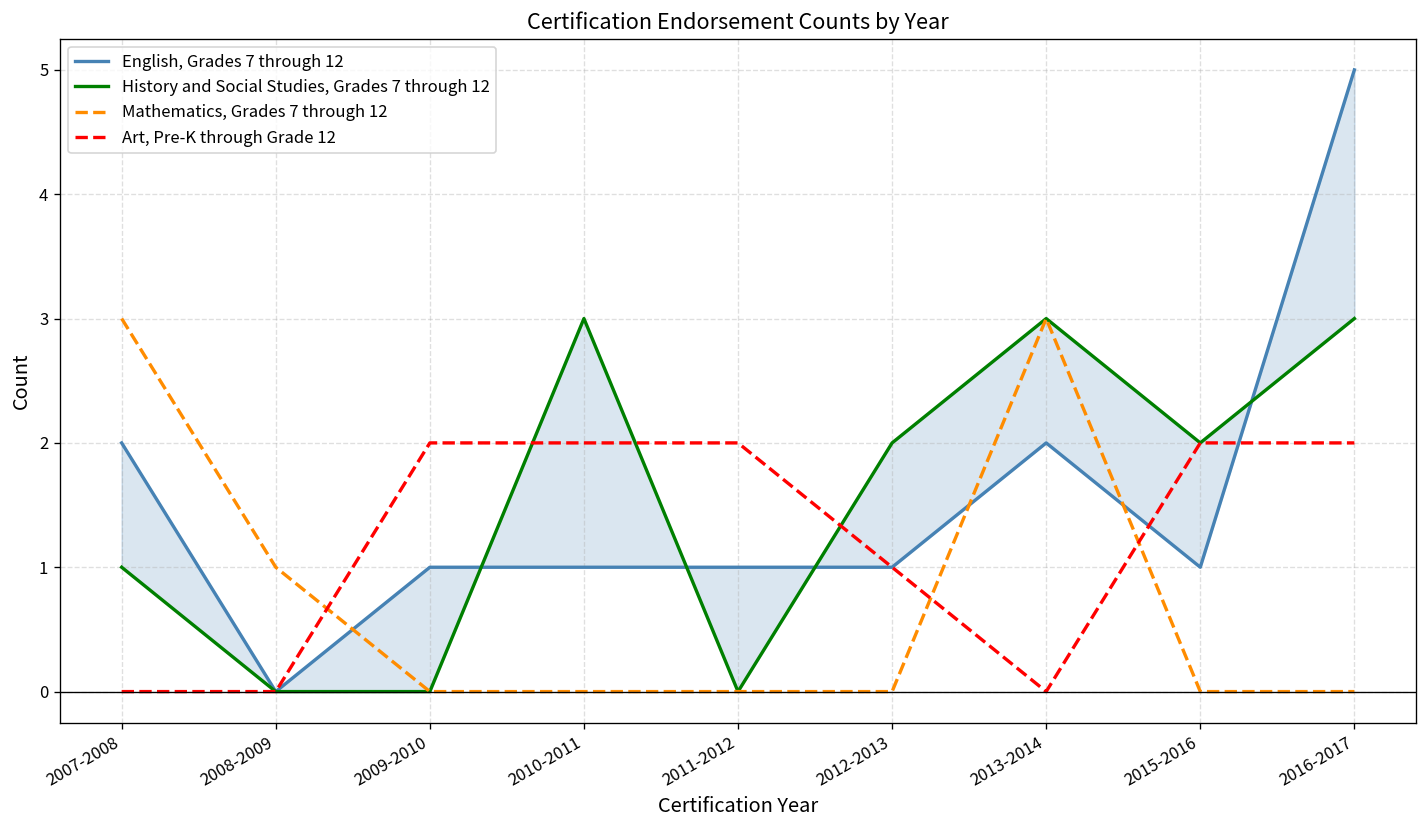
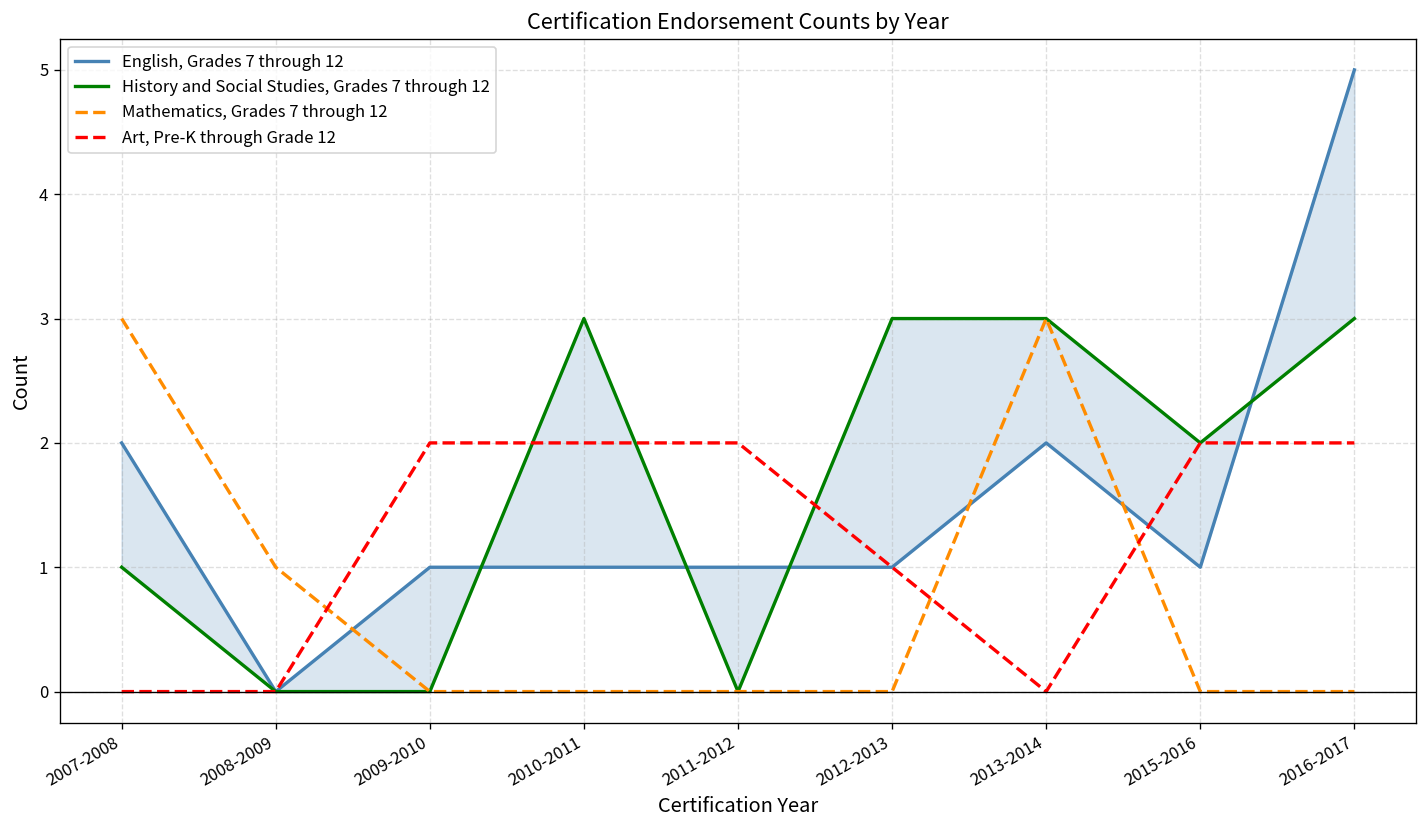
  {
    "History and Social Studies, Grades 7 through 12": {
      "2007-2008": 1,
-     "2012-2013": 2,
+     "2012-2013": 3,
      "2016-2017": 3
    },
    "Mathematics, Grades 7 through 12": {
      "2007-2008": 3,
      "2008-2009": 1,
      "2010-2011": 0,
      "2012-2013": 0,
      "2015-2016": 0,
      "2016-2017": 0
    },
    "Art, Pre-K through Grade 12": {
      "2007-2008": 0,
      "2009-2010": 2,
      "2010-2011": 2,
      "2011-2012": 2,
      "2013-2014": 0,
      "2016-2017": 2
    }
  }
